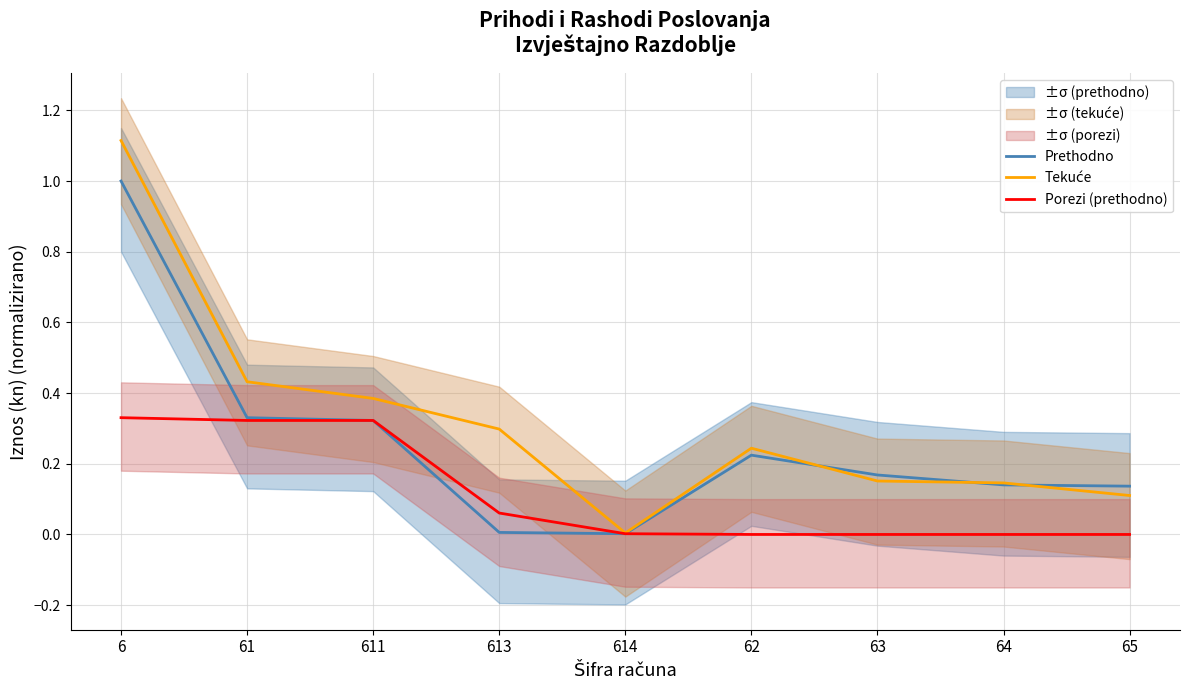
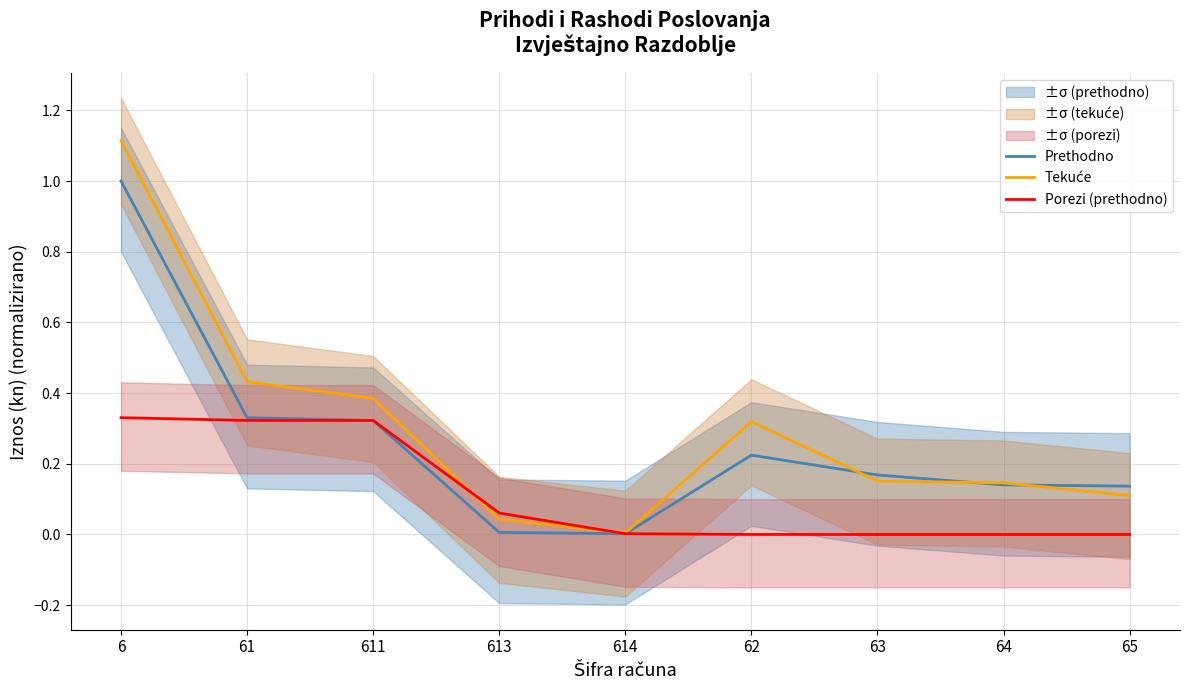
  {
    "Tekuće": {
      "6": 1.11,
      "61": 0.43,
      "611": 0.38,
-     "613": 0.30,
-     "62": 0.24,
+     "613": 0.04,
+     "62": 0.32,
      "63": 0.15,
      "65": 0.11
    },
    "Porezi (prethodno)": {
      "6": 0.33,
      "61": 0.32,
      "613": 0.06,
      "62": 0.00,
      "63": 0.00,
      "64": 0.00,
      "65": 0.00
    }
  }
